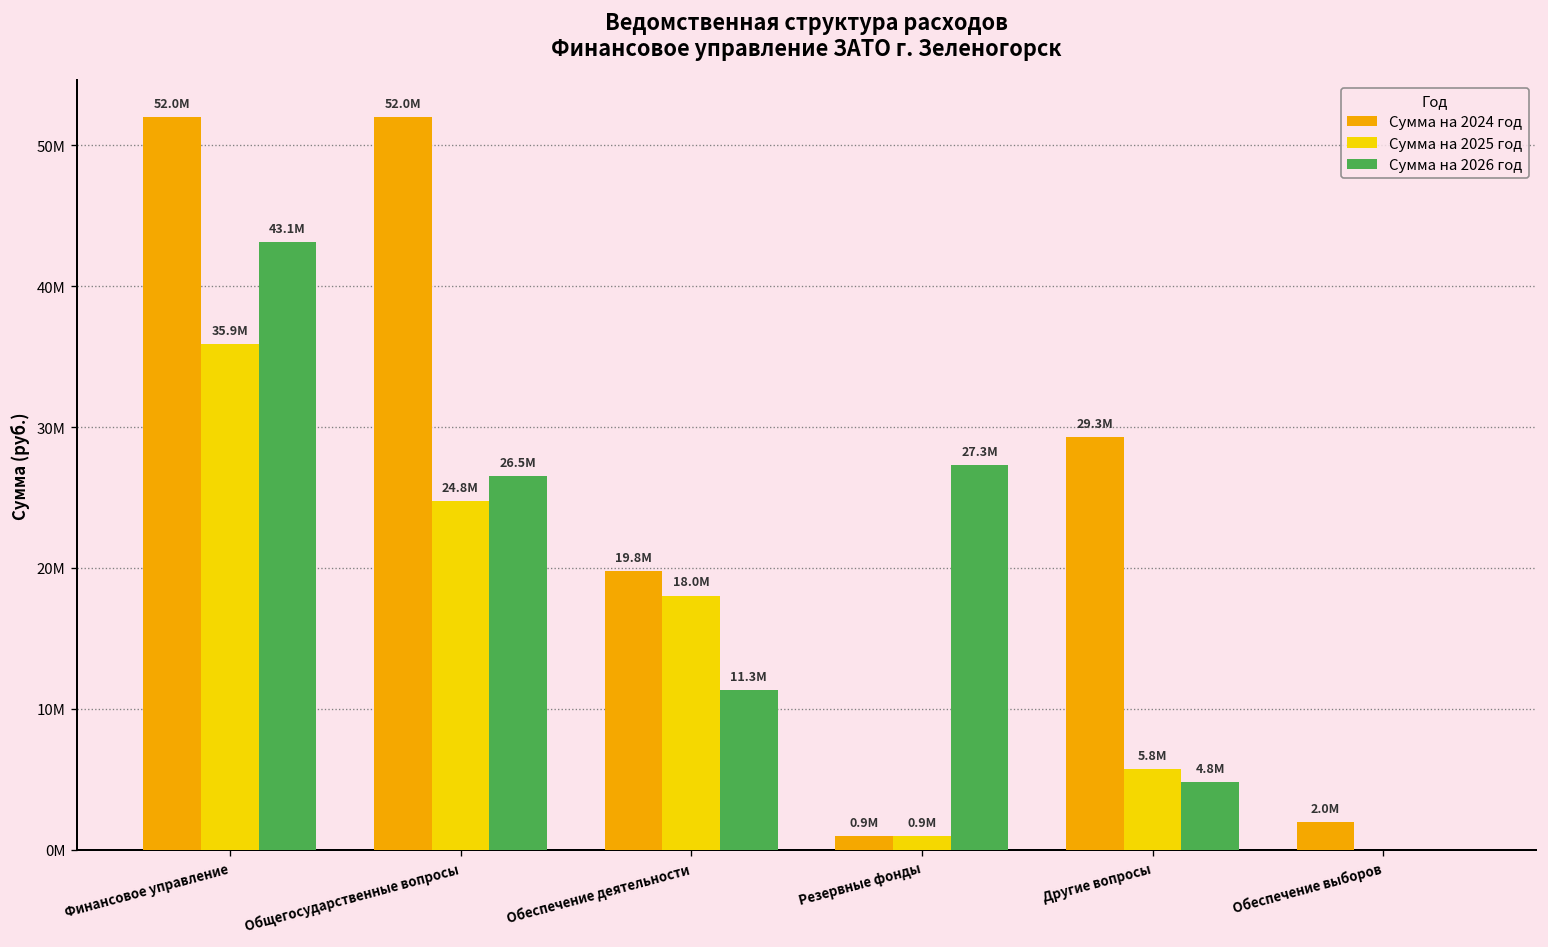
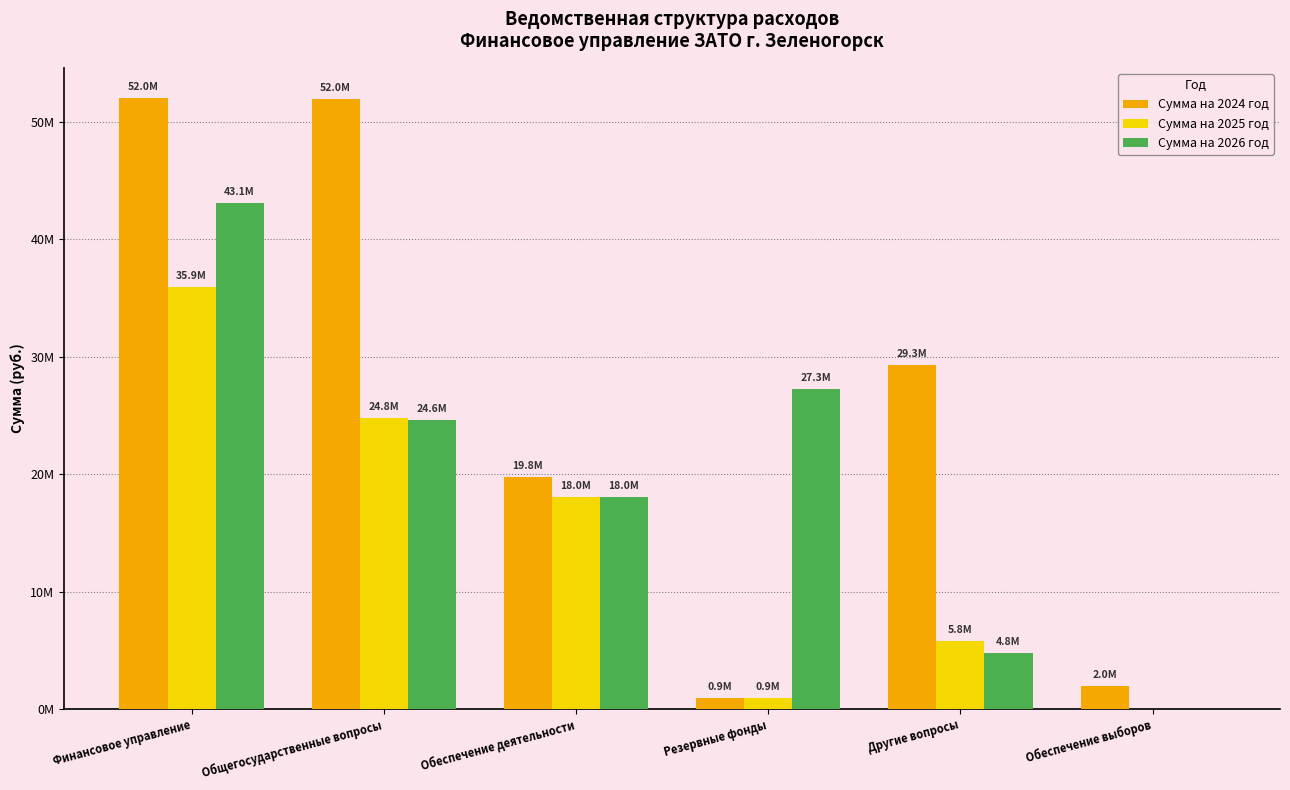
  {
    "Сумма на 2026 год": {
      "Финансовое управление": "43.1M",
-     "Общегосударственные вопросы": "26.5M",
-     "Обеспечение деятельности": "11.3M",
+     "Общегосударственные вопросы": "24.6M",
+     "Обеспечение деятельности": "18.0M",
      "Резервные фонды": "27.3M",
      "Другие вопросы": "4.8M"
    }
  }
